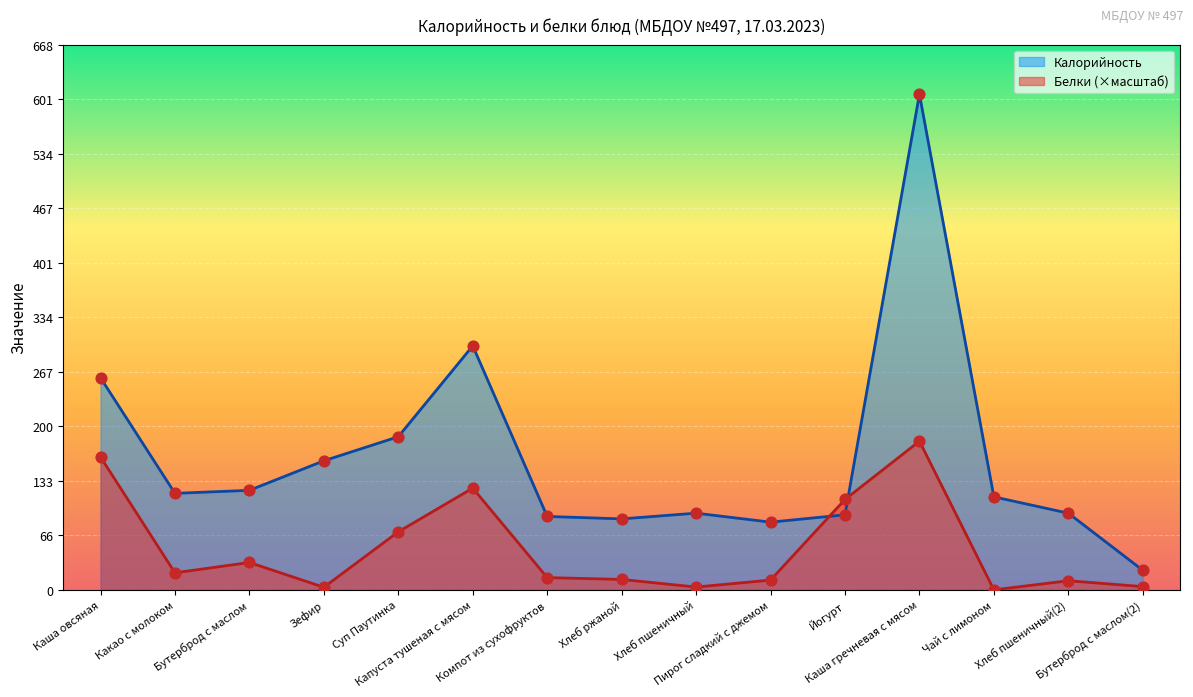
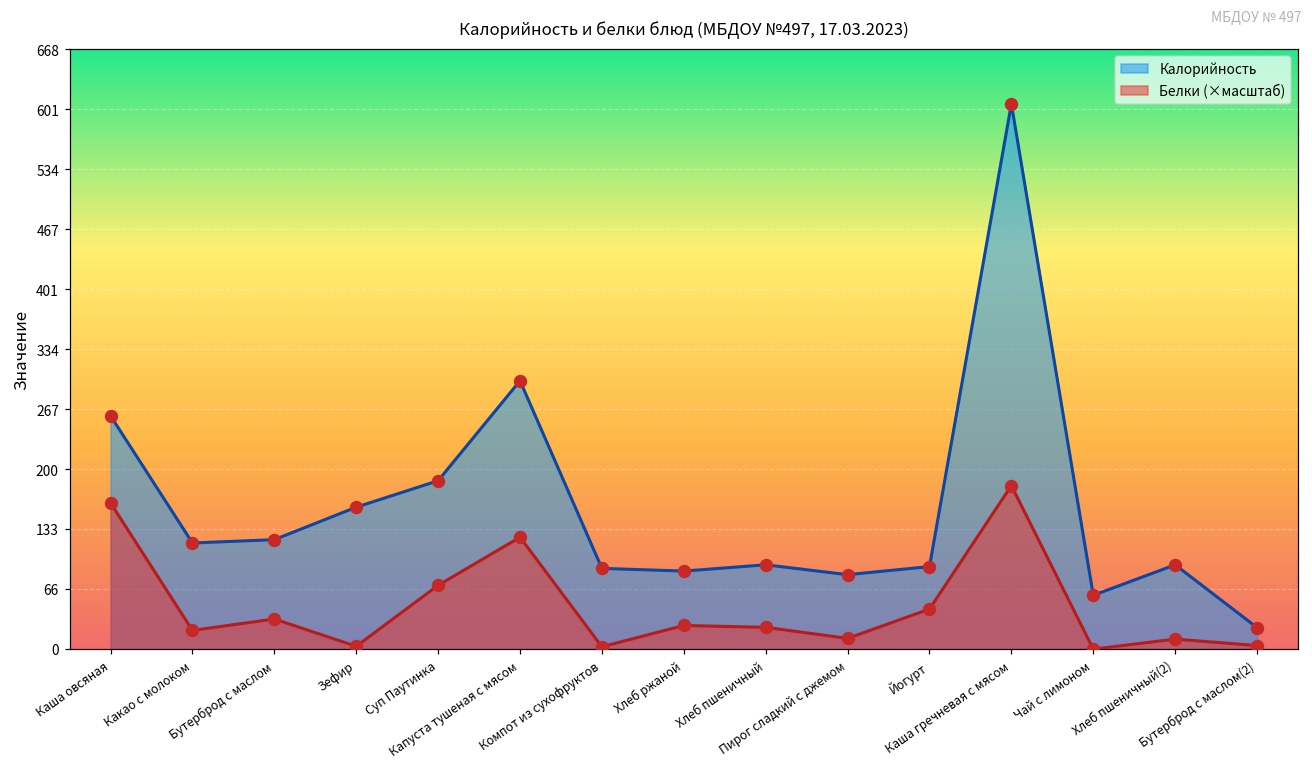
  {
    "Калорийность": {
      "Каша овсяная": 260,
      "Какао с молоком": 120,
      "Бутерброд с маслом": 120,
      "Зефир": 160,
      "Суп Паутинка": 190,
      "Капуста тушеная с мясом": 300,
      "Компот из сухофруктов": 90,
      "Хлеб ржаной": 90,
      "Хлеб пшеничный": 90,
      "Пирог сладкий с джемом": 80,
      "Йогурт": 90,
      "Каша гречневая с мясом": 610,
-     "Чай с лимоном": 110,
+     "Чай с лимоном": 60,
      "Хлеб пшеничный(2)": 90,
      "Бутерброд с маслом(2)": 20
    },
    "Белки (×масштаб)": {
      "Каша овсяная": 160,
      "Какао с молоком": 20,
      "Бутерброд с маслом": 30,
      "Зефир": 0,
      "Суп Паутинка": 70,
      "Капуста тушеная с мясом": 120,
-     "Компот из сухофруктов": 20,
-     "Хлеб ржаной": 10,
-     "Хлеб пшеничный": 0,
+     "Компот из сухофруктов": 0,
+     "Хлеб ржаной": 30,
+     "Хлеб пшеничный": 20,
      "Пирог сладкий с джемом": 10,
-     "Йогурт": 110,
+     "Йогурт": 40,
      "Каша гречневая с мясом": 180,
      "Чай с лимоном": 0,
      "Хлеб пшеничный(2)": 10,
      "Бутерброд с маслом(2)": 0
    }
  }
